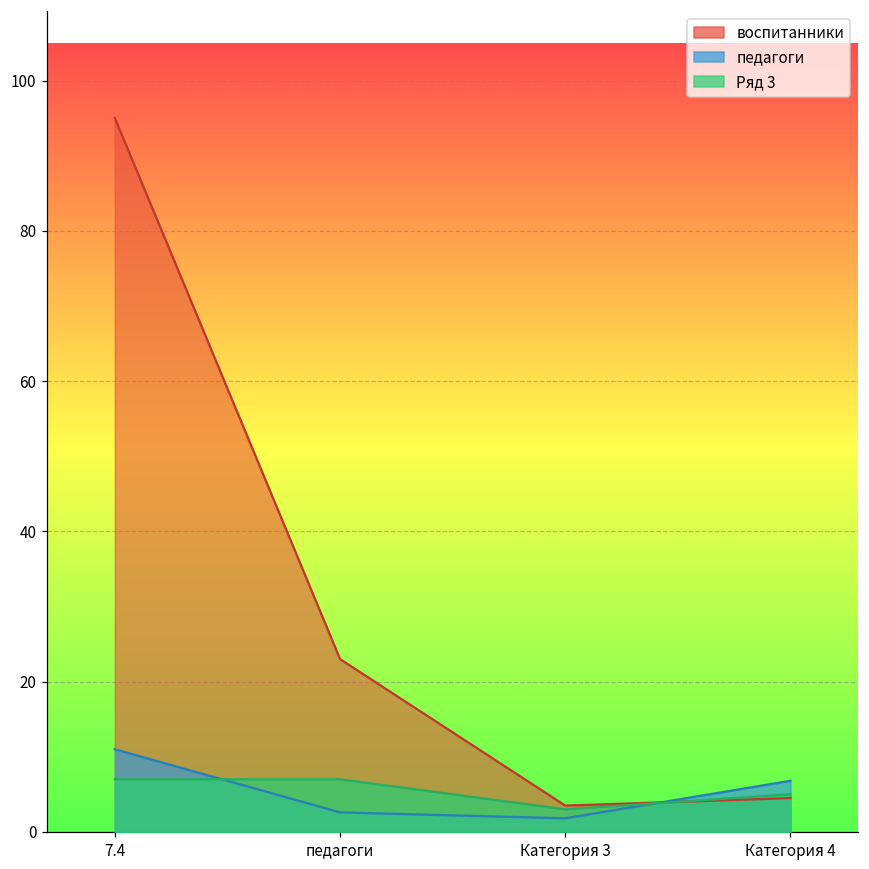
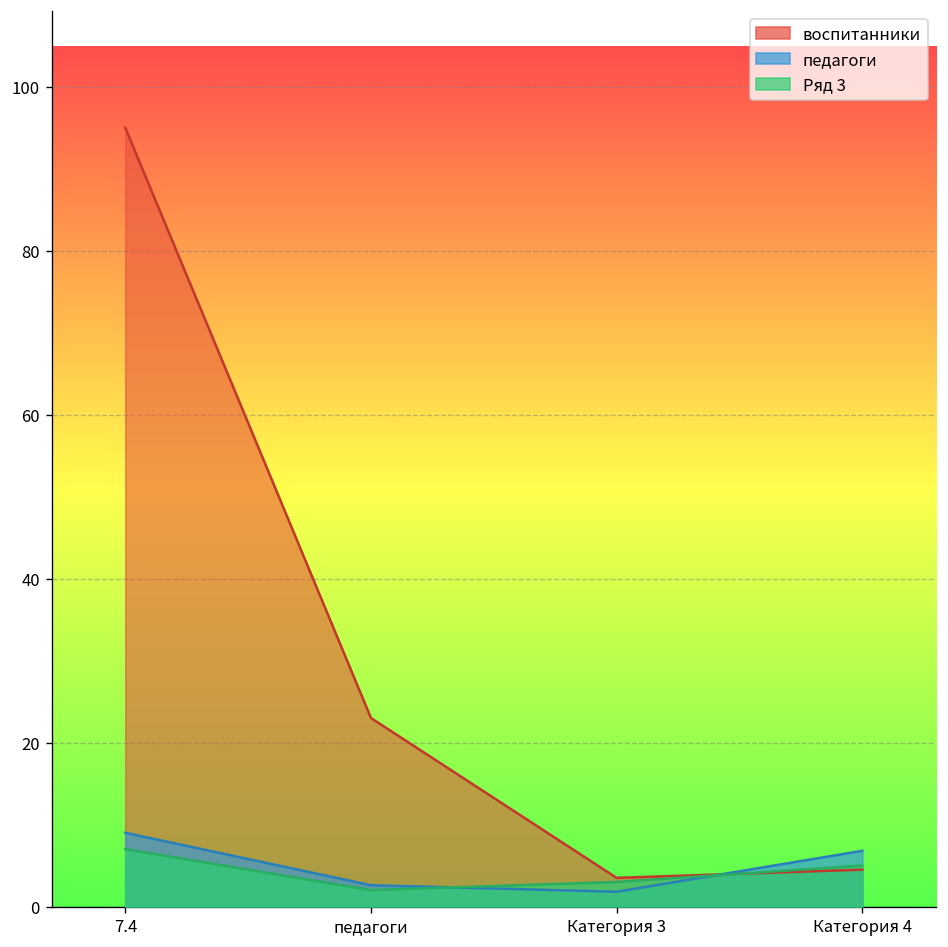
  {
    "воспитанники": {
      "7.4": 95,
      "педагоги": 23,
      "Категория 3": 4,
      "Категория 4": 5
    },
    "педагоги": {
-     "7.4": 11,
+     "7.4": 9,
      "педагоги": 3,
      "Категория 3": 2,
      "Категория 4": 7
    },
    "Ряд 3": {
      "7.4": 7,
-     "педагоги": 7,
+     "педагоги": 2,
      "Категория 3": 3,
      "Категория 4": 5
    }
  }
